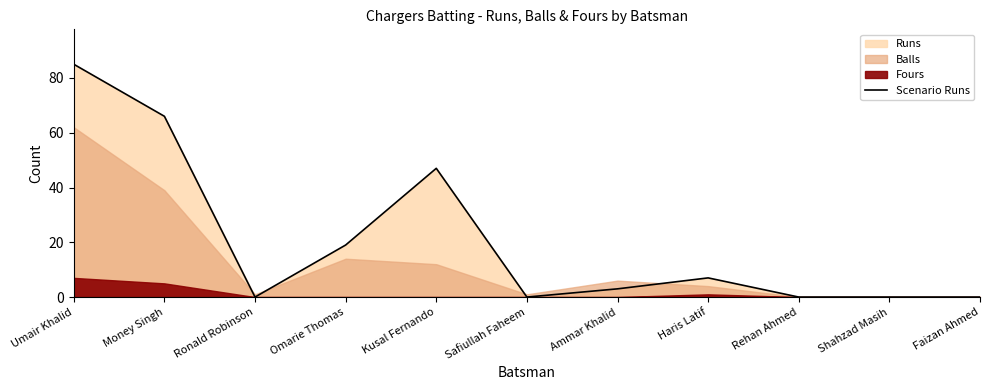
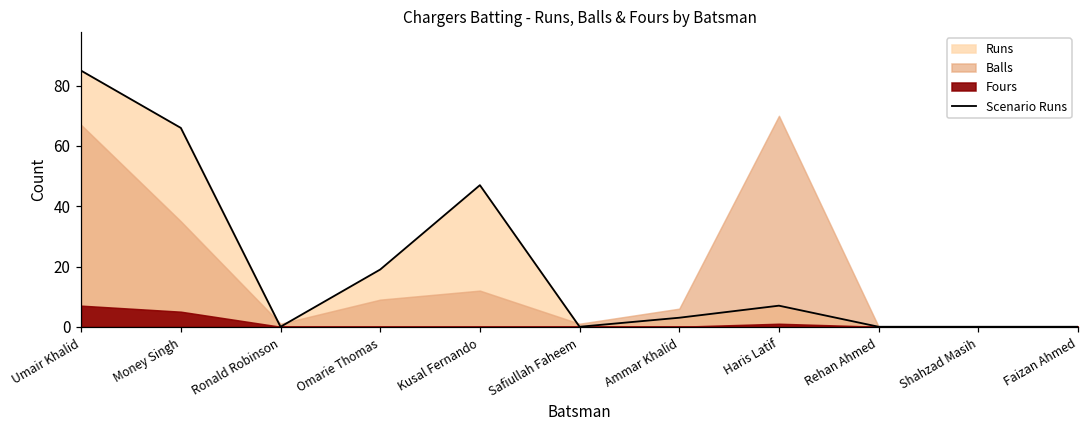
  {
    "Runs": {
      "Umair Khalid": 85,
      "Money Singh": 66,
      "Omarie Thomas": 19,
      "Kusal Fernando": 47,
      "Ammar Khalid": 3,
      "Haris Latif": 7
    },
    "Balls": {
-     "Umair Khalid": 62,
-     "Money Singh": 39,
+     "Umair Khalid": 67,
+     "Money Singh": 35,
      "Ronald Robinson": 1,
-     "Omarie Thomas": 14,
+     "Omarie Thomas": 9,
      "Kusal Fernando": 12,
      "Safiullah Faheem": 1,
      "Ammar Khalid": 6,
-     "Haris Latif": 4
+     "Haris Latif": 70
    },
    "Fours": {
      "Umair Khalid": 7,
      "Money Singh": 5,
      "Omarie Thomas": 0,
      "Kusal Fernando": 0,
      "Ammar Khalid": 0,
      "Haris Latif": 1
    }
  }
